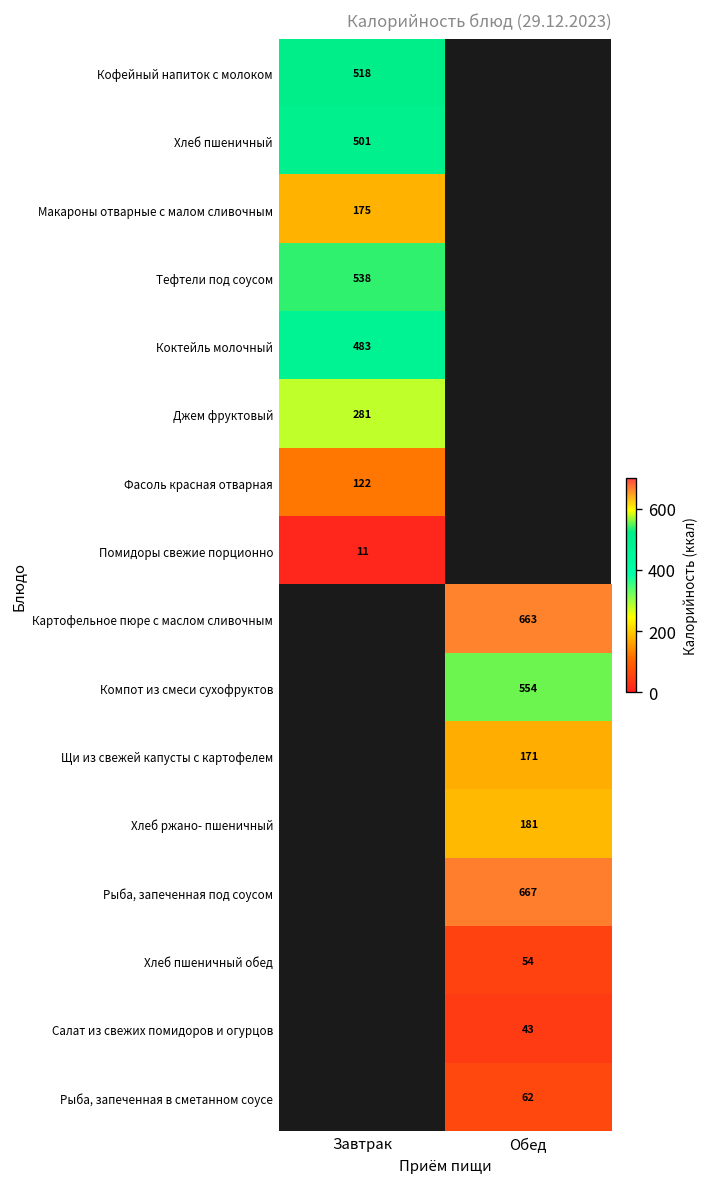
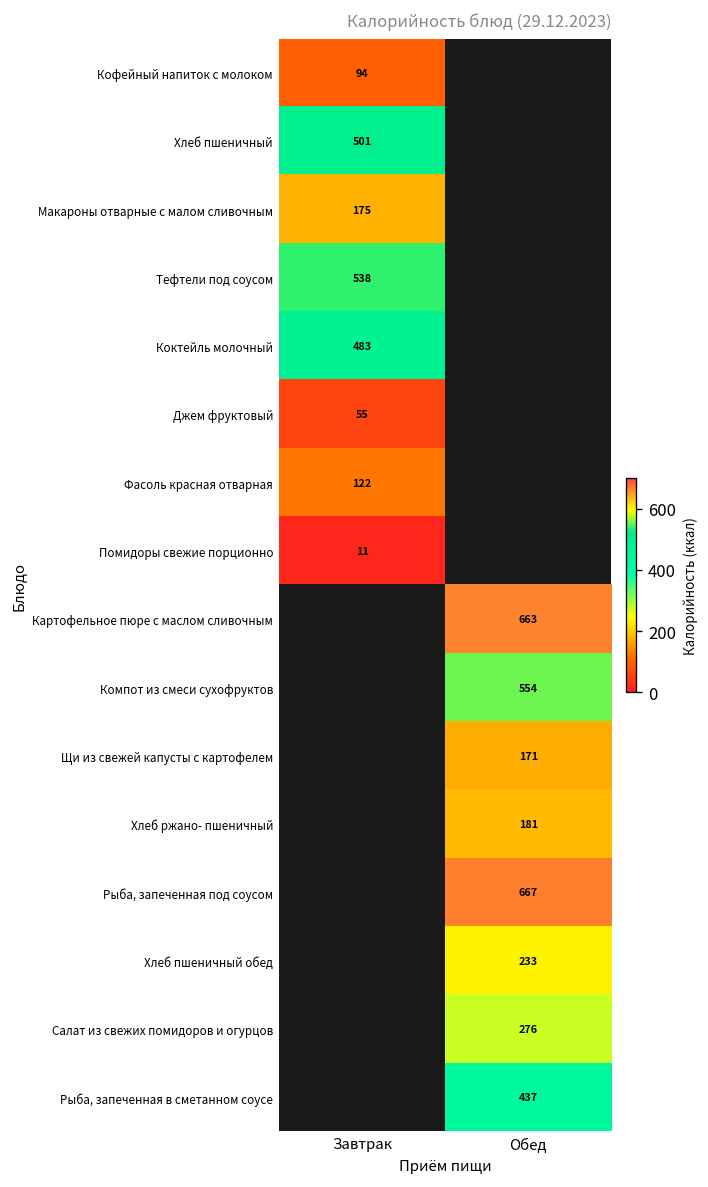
  {
    "Кофейный напиток с молоком": {
-     "Завтрак": 518
+     "Завтрак": 94
    },
    "Хлеб пшеничный": {
      "Завтрак": 501
    },
    "Макароны отварные с малом сливочным": {
      "Завтрак": 175
    },
    "Тефтели под соусом": {
      "Завтрак": 538
    },
    "Коктейль молочный": {
      "Завтрак": 483
    },
    "Джем фруктовый": {
-     "Завтрак": 281
+     "Завтрак": 55
    },
    "Фасоль красная отварная": {
      "Завтрак": 122
    },
    "Помидоры свежие порционно": {
      "Завтрак": 11
    },
    "Картофельное пюре с маслом сливочным": {
      "Обед": 663
    },
    "Компот из смеси сухофруктов": {
      "Обед": 554
    },
    "Щи из свежей капусты с картофелем": {
      "Обед": 171
    },
    "Хлеб ржано- пшеничный": {
      "Обед": 181
    },
    "Рыба, запеченная под соусом": {
      "Обед": 667
    },
    "Хлеб пшеничный обед": {
-     "Обед": 54
+     "Обед": 233
    },
    "Салат из свежих помидоров и огурцов": {
-     "Обед": 43
+     "Обед": 276
    },
    "Рыба, запеченная в сметанном соусе": {
-     "Обед": 62
+     "Обед": 437
    }
  }
